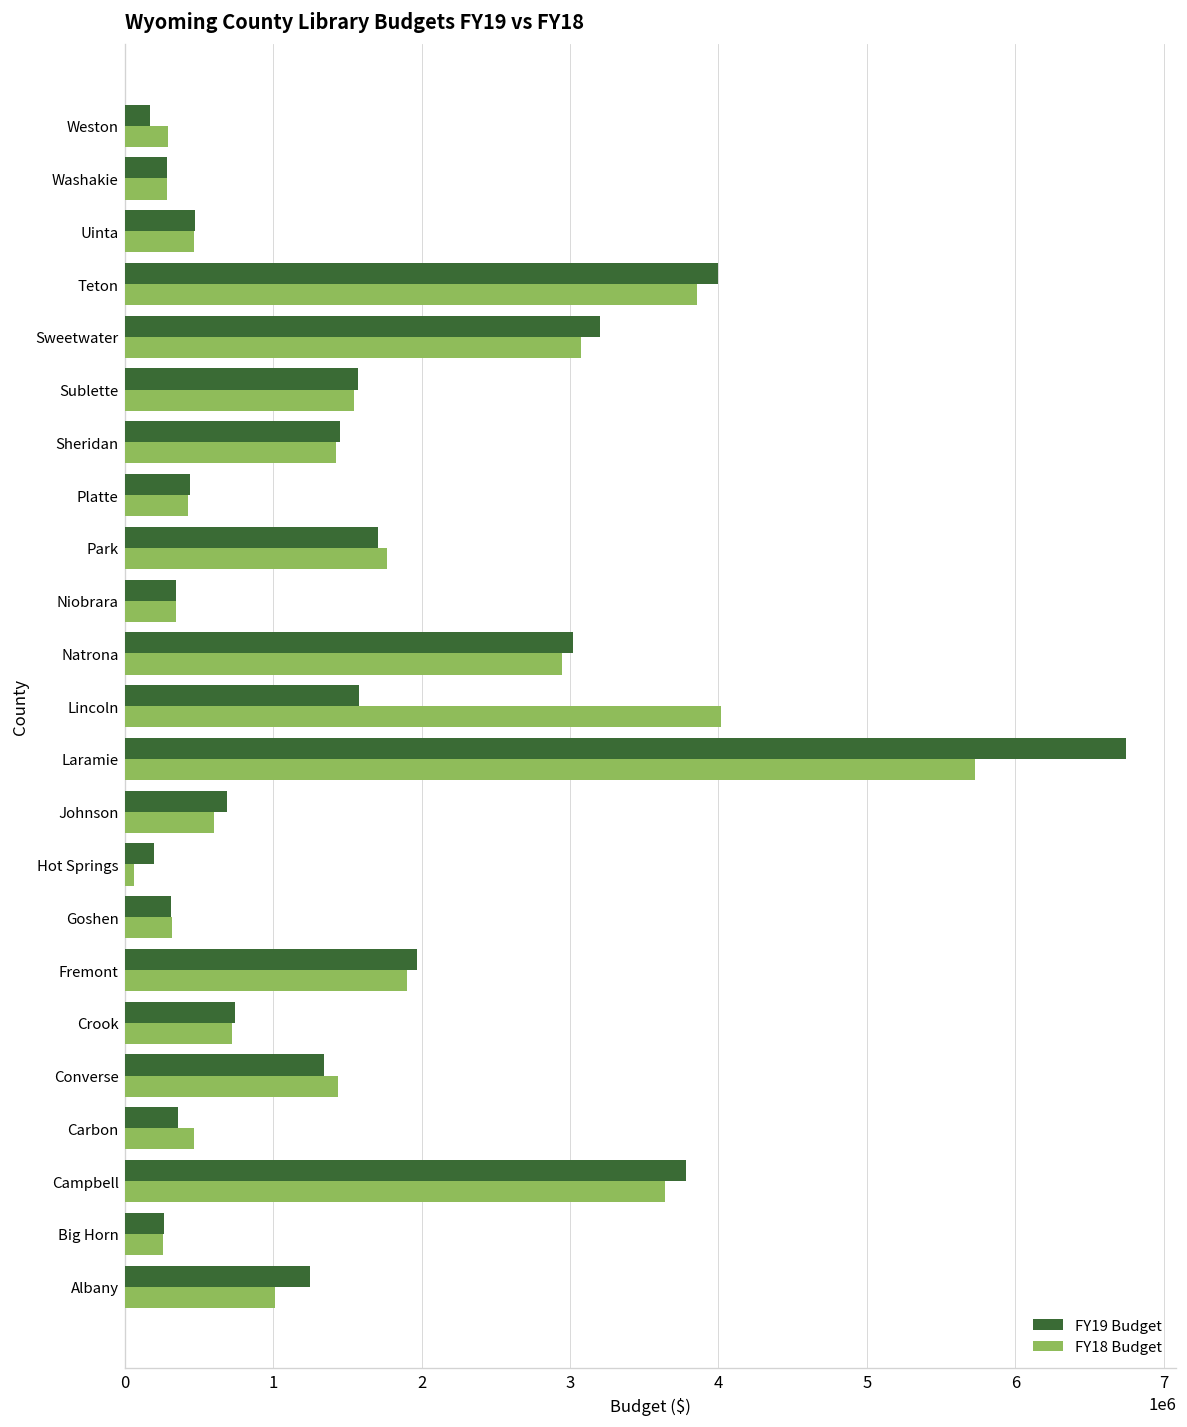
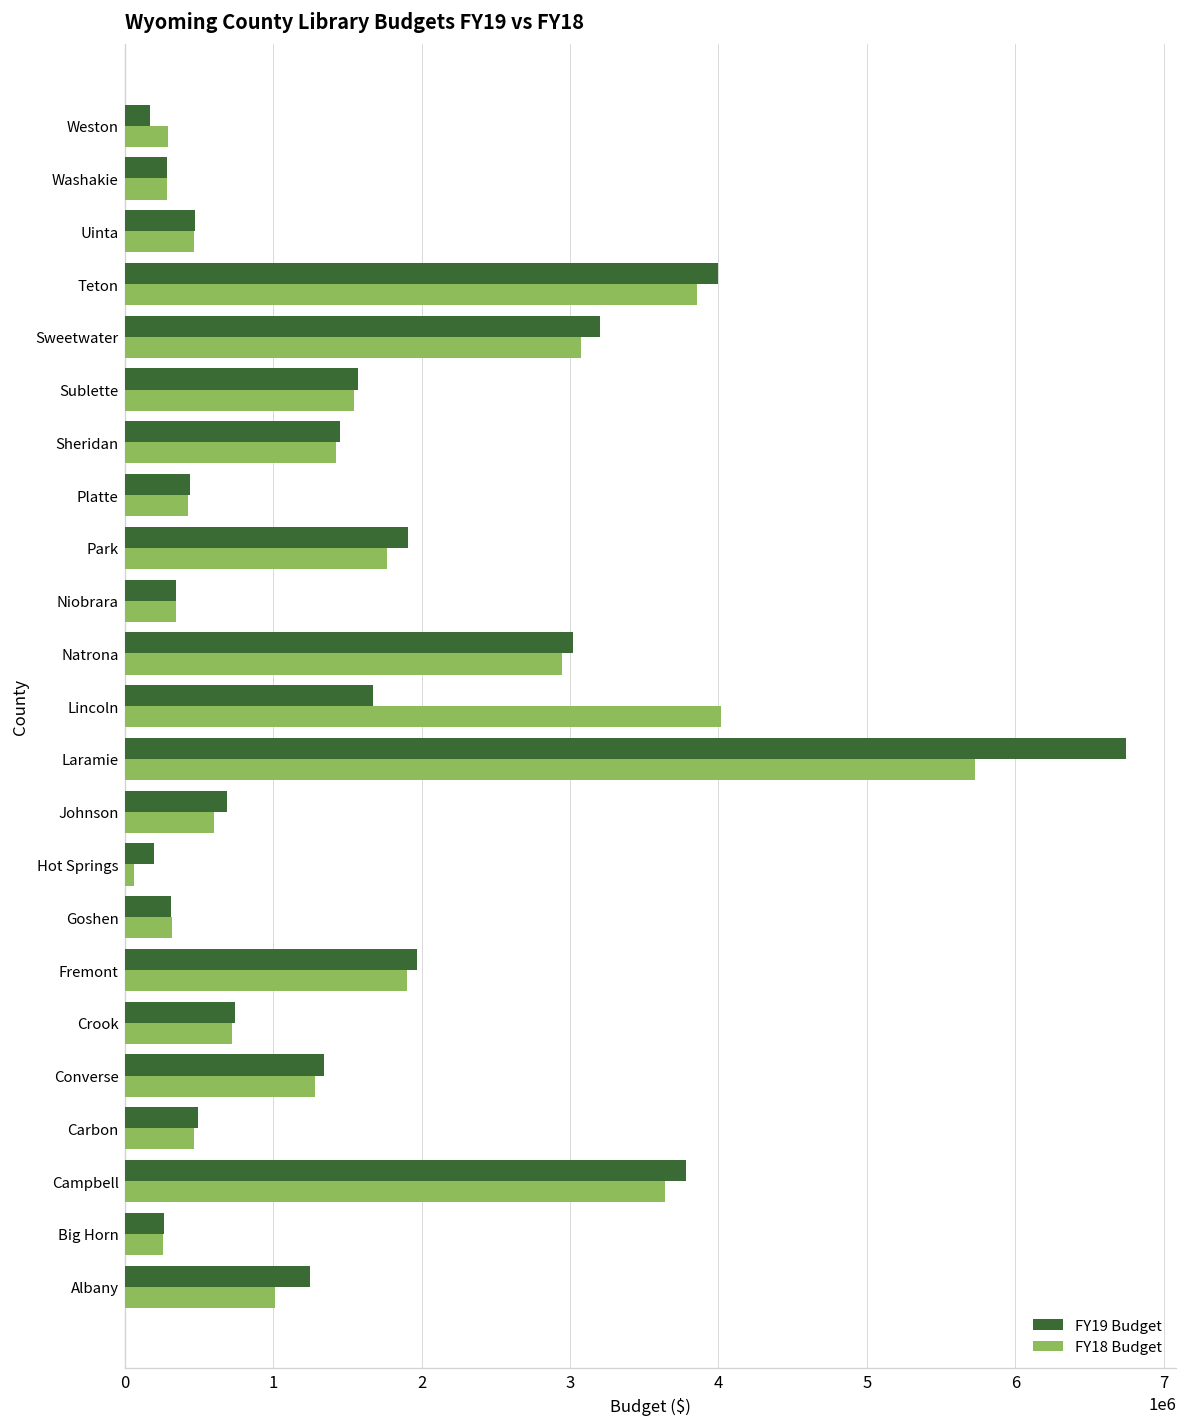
  {
    "FY19 Budget": {
      "Weston": 170000,
      "Washakie": 280000,
      "Uinta": 470000,
      "Teton": 4000000,
      "Sweetwater": 3200000,
      "Sublette": 1570000,
      "Sheridan": 1450000,
      "Platte": 440000,
-     "Park": 1710000,
+     "Park": 1910000,
      "Niobrara": 350000,
      "Natrona": 3020000,
-     "Lincoln": 1580000,
+     "Lincoln": 1670000,
      "Laramie": 6740000,
      "Johnson": 690000,
      "Hot Springs": 200000,
      "Goshen": 310000,
      "Fremont": 1970000,
      "Crook": 750000,
      "Converse": 1340000,
-     "Carbon": 360000,
+     "Carbon": 490000,
      "Campbell": 3780000,
      "Big Horn": 260000,
      "Albany": 1250000
    },
    "FY18 Budget": {
      "Weston": 300000,
      "Washakie": 290000,
      "Uinta": 460000,
      "Teton": 3850000,
      "Sweetwater": 3080000,
      "Sublette": 1550000,
      "Sheridan": 1420000,
      "Platte": 430000,
      "Park": 1770000,
      "Niobrara": 350000,
      "Natrona": 2940000,
      "Lincoln": 4020000,
      "Laramie": 5730000,
      "Johnson": 600000,
      "Hot Springs": 60000,
      "Goshen": 320000,
      "Fremont": 1900000,
      "Crook": 720000,
-     "Converse": 1440000,
+     "Converse": 1280000,
      "Carbon": 470000,
      "Campbell": 3640000,
      "Big Horn": 260000,
      "Albany": 1020000
    }
  }
